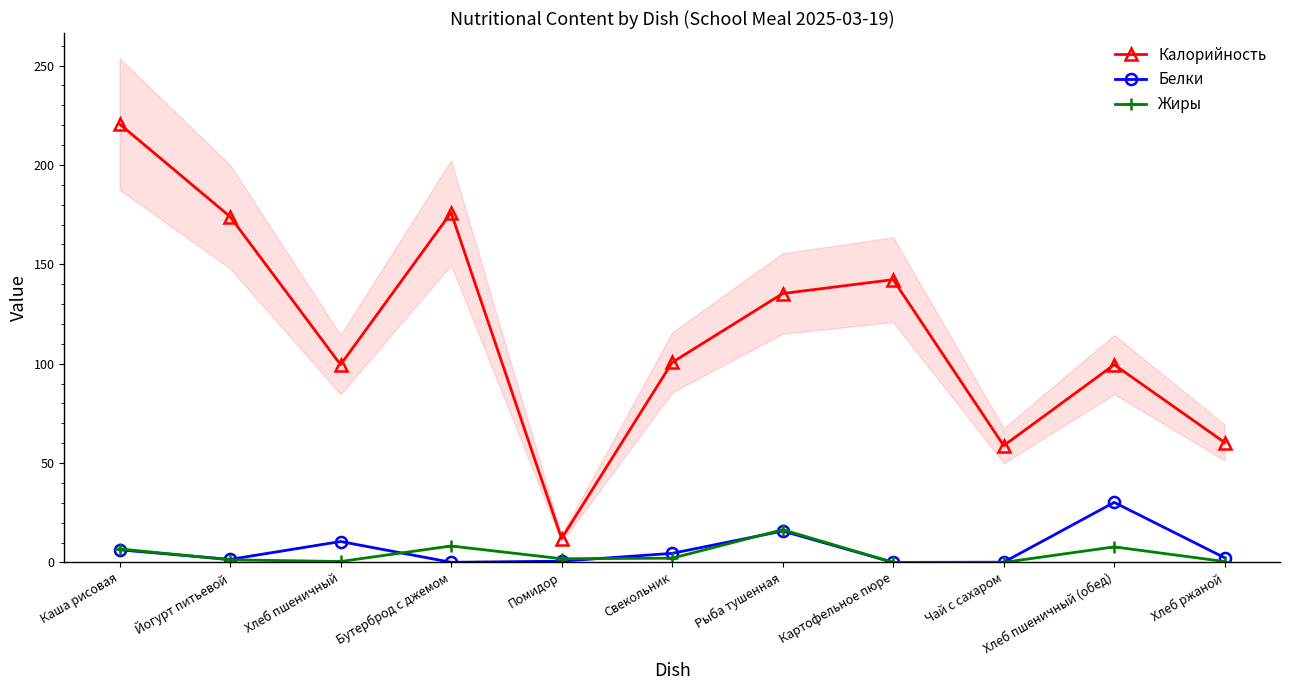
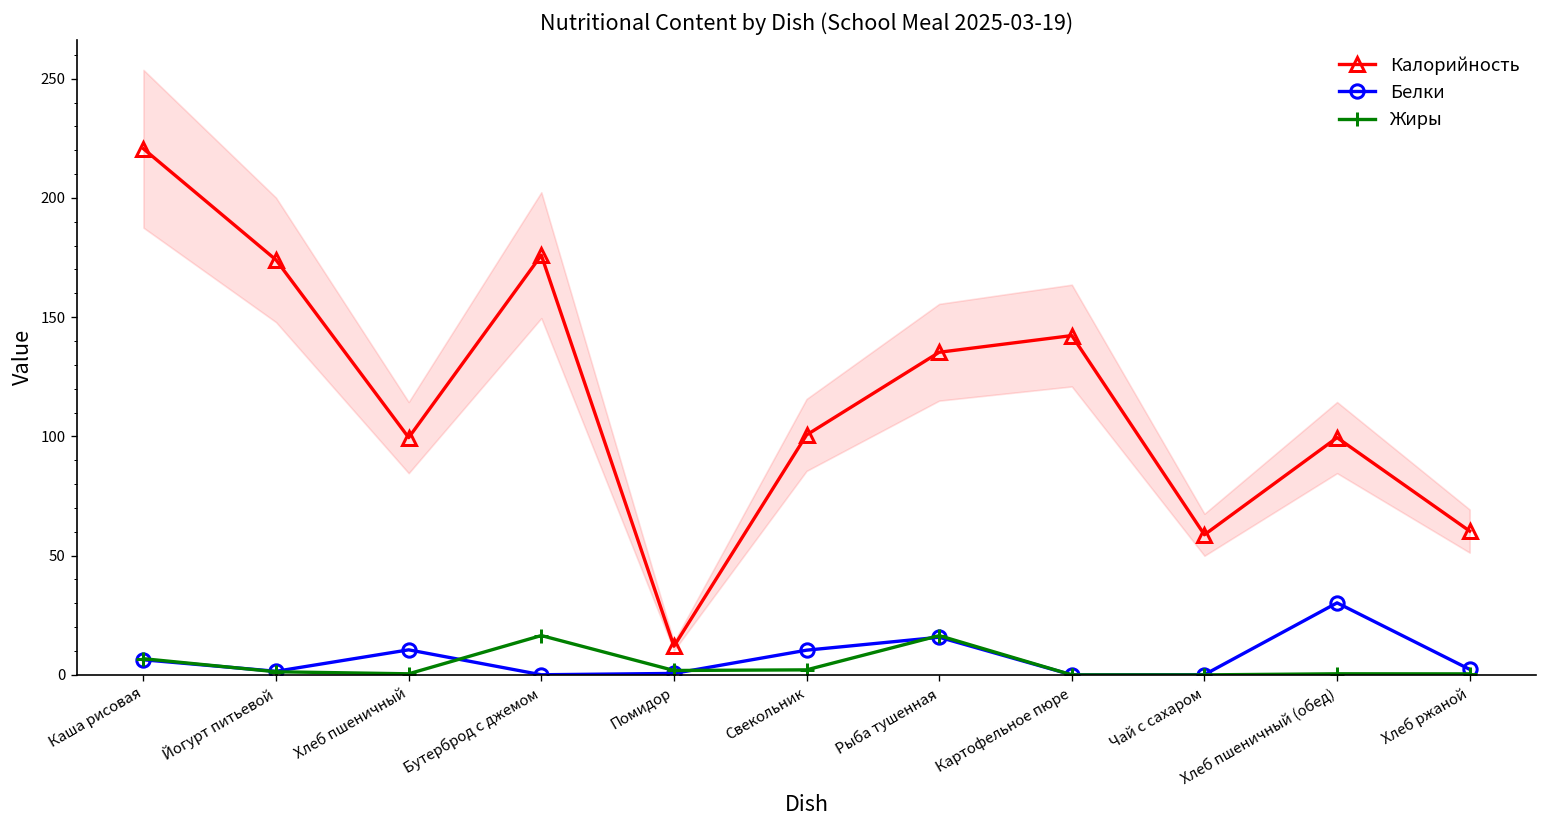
  {
    "Белки": {
      "Хлеб пшеничный": 11,
      "Бутерброд с джемом": 0,
-     "Свекольник": 5,
+     "Свекольник": 10,
      "Хлеб пшеничный (обед)": 30,
      "Хлеб ржаной": 2
    },
    "Жиры": {
      "Хлеб пшеничный": 0,
-     "Бутерброд с джемом": 8,
+     "Бутерброд с джемом": 16,
      "Свекольник": 2,
-     "Хлеб пшеничный (обед)": 8,
+     "Хлеб пшеничный (обед)": 0,
      "Хлеб ржаной": 0
    }
  }
